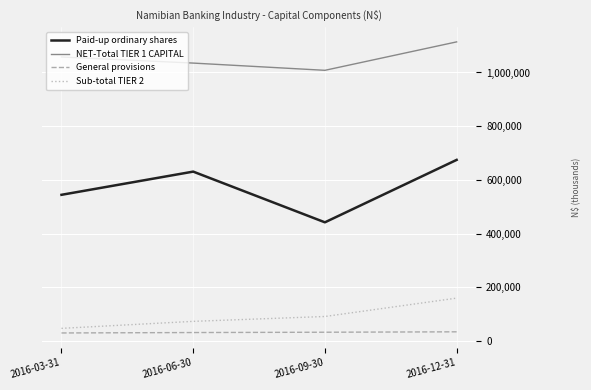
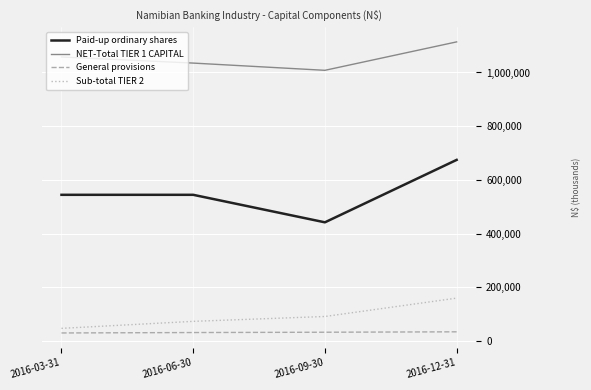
  {
    "Paid-up ordinary shares": {
      "2016-03-31": "540,000",
-     "2016-06-30": "630,000",
+     "2016-06-30": "540,000",
      "2016-09-30": "440,000",
      "2016-12-31": "670,000"
    }
  }
